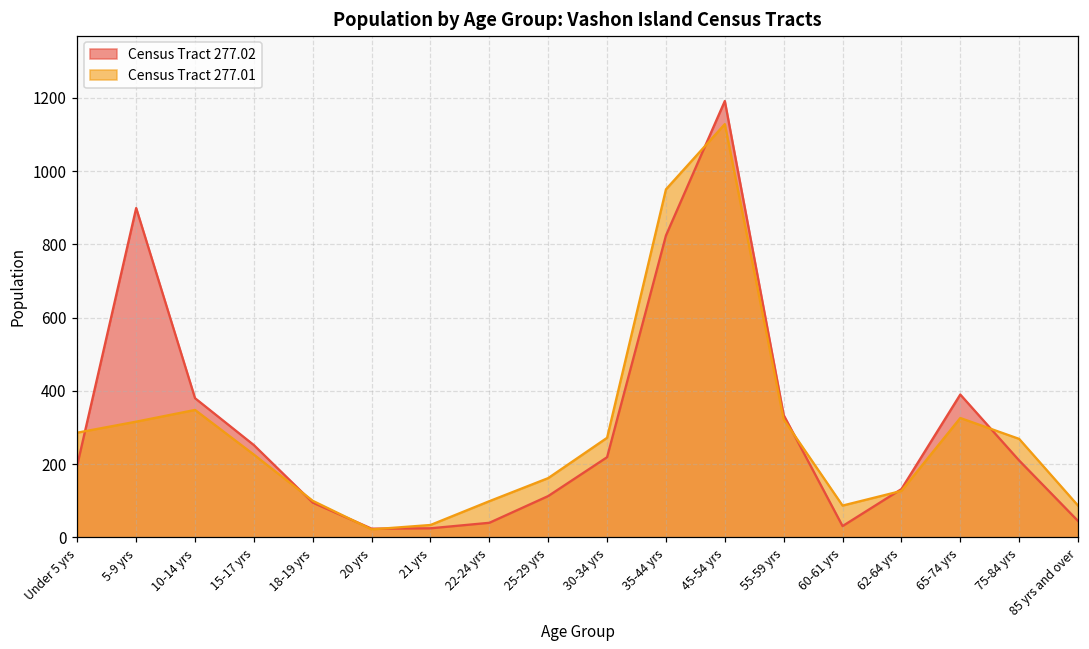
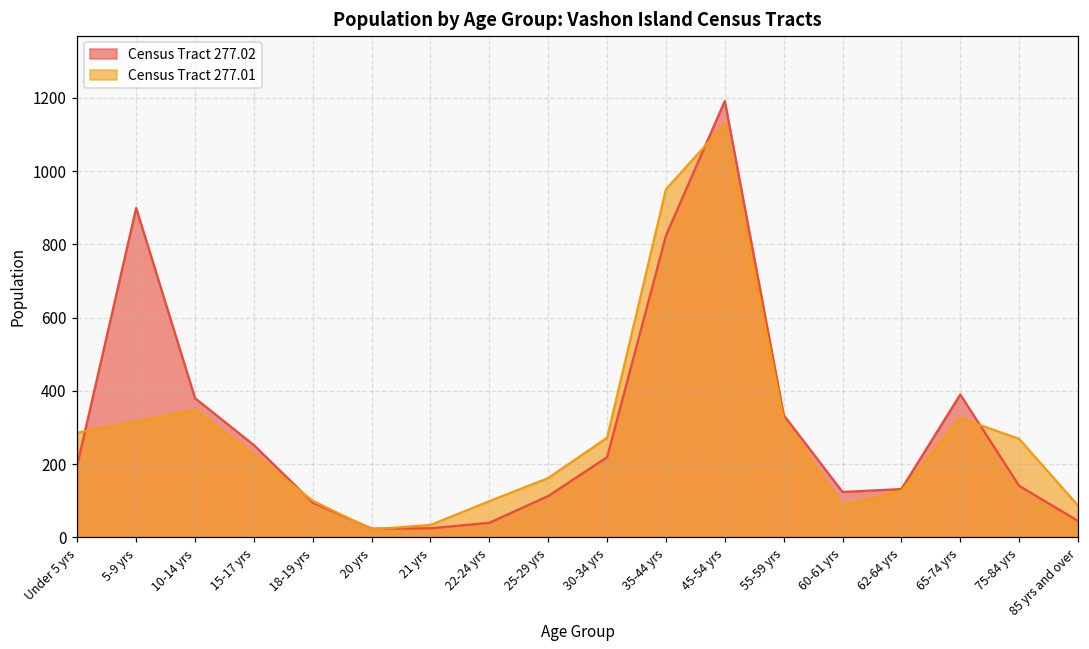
  {
    "Census Tract 277.02": {
      "Under 5 yrs": 200,
      "5-9 yrs": 900,
      "10-14 yrs": 380,
      "15-17 yrs": 250,
      "21 yrs": 30,
      "22-24 yrs": 40,
      "25-29 yrs": 110,
      "30-34 yrs": 220,
      "35-44 yrs": 820,
      "45-54 yrs": 1190,
      "55-59 yrs": 330,
-     "60-61 yrs": 30,
+     "60-61 yrs": 120,
      "65-74 yrs": 390,
-     "75-84 yrs": 210,
+     "75-84 yrs": 140,
      "85 yrs and over": 50
    },
    "Census Tract 277.01": {
      "Under 5 yrs": 290,
      "5-9 yrs": 320,
      "10-14 yrs": 350,
      "15-17 yrs": 230,
      "21 yrs": 30,
      "22-24 yrs": 100,
      "25-29 yrs": 160,
      "30-34 yrs": 270,
      "35-44 yrs": 950,
      "45-54 yrs": 1130,
      "55-59 yrs": 320,
      "60-61 yrs": 90,
      "65-74 yrs": 330,
      "75-84 yrs": 270,
      "85 yrs and over": 90
    }
  }
